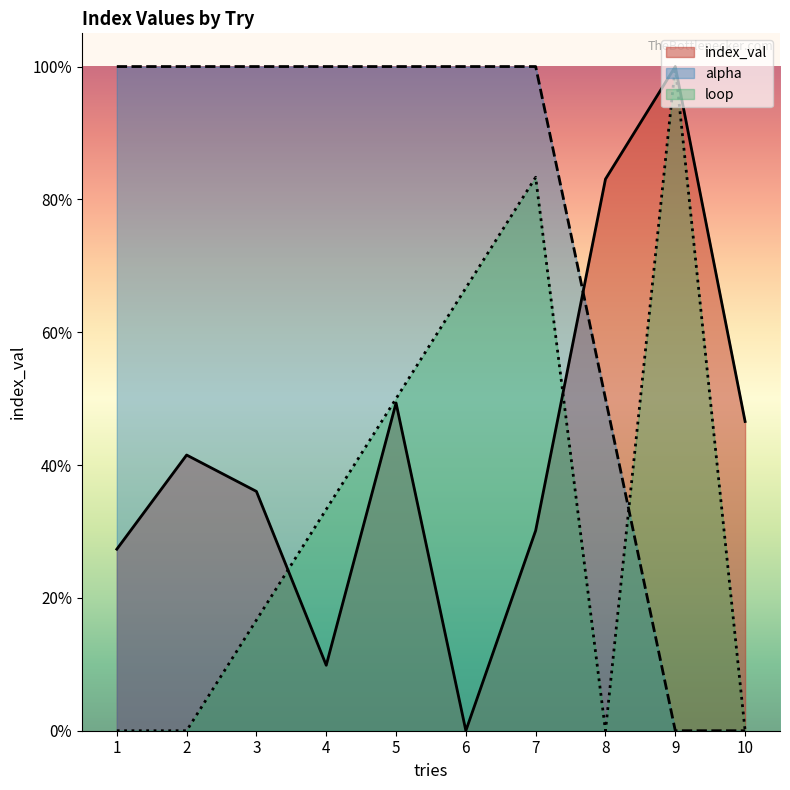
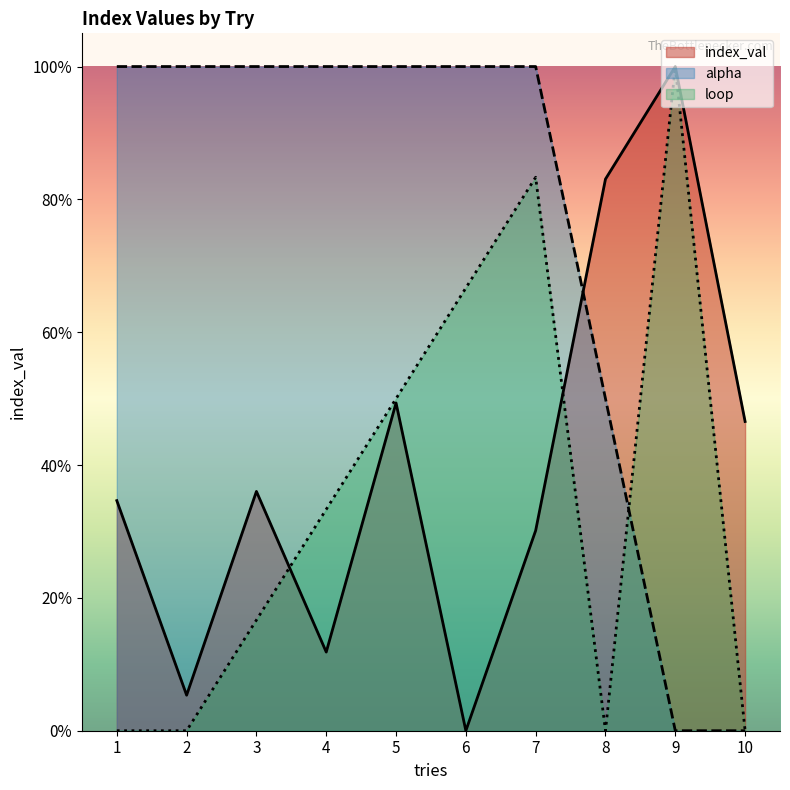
  {
    "index_val": {
-     "1": "27%",
-     "2": "42%",
+     "1": "35%",
+     "2": "5%",
      "3": "36%",
-     "4": "10%",
+     "4": "12%",
      "5": "49%",
      "6": "0%",
      "7": "30%",
      "8": "83%",
      "10": "47%"
    }
  }
